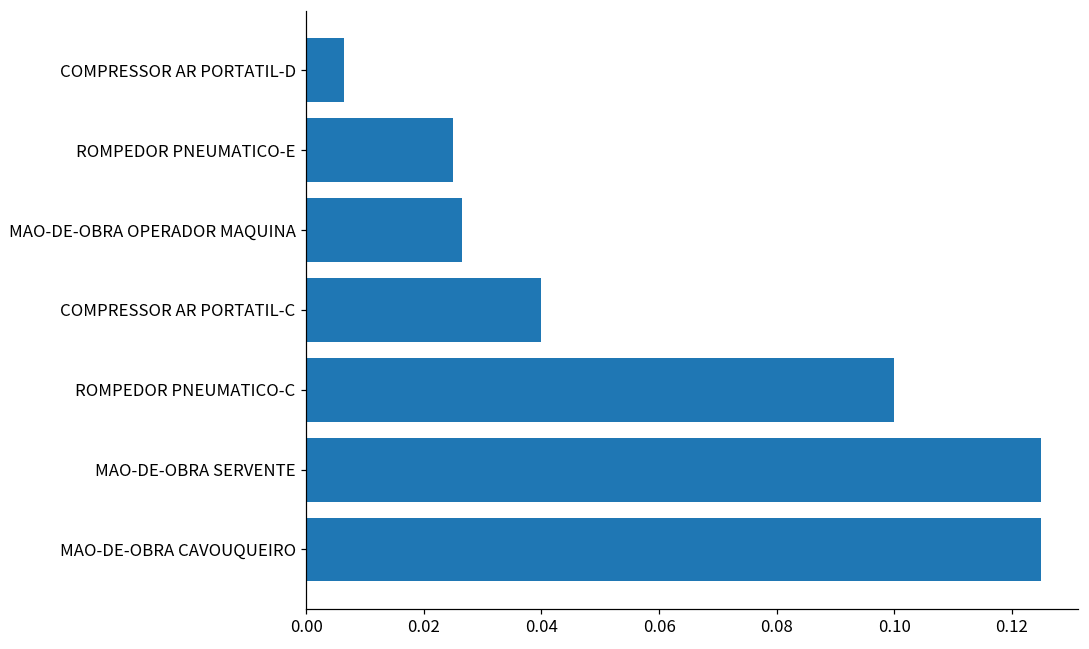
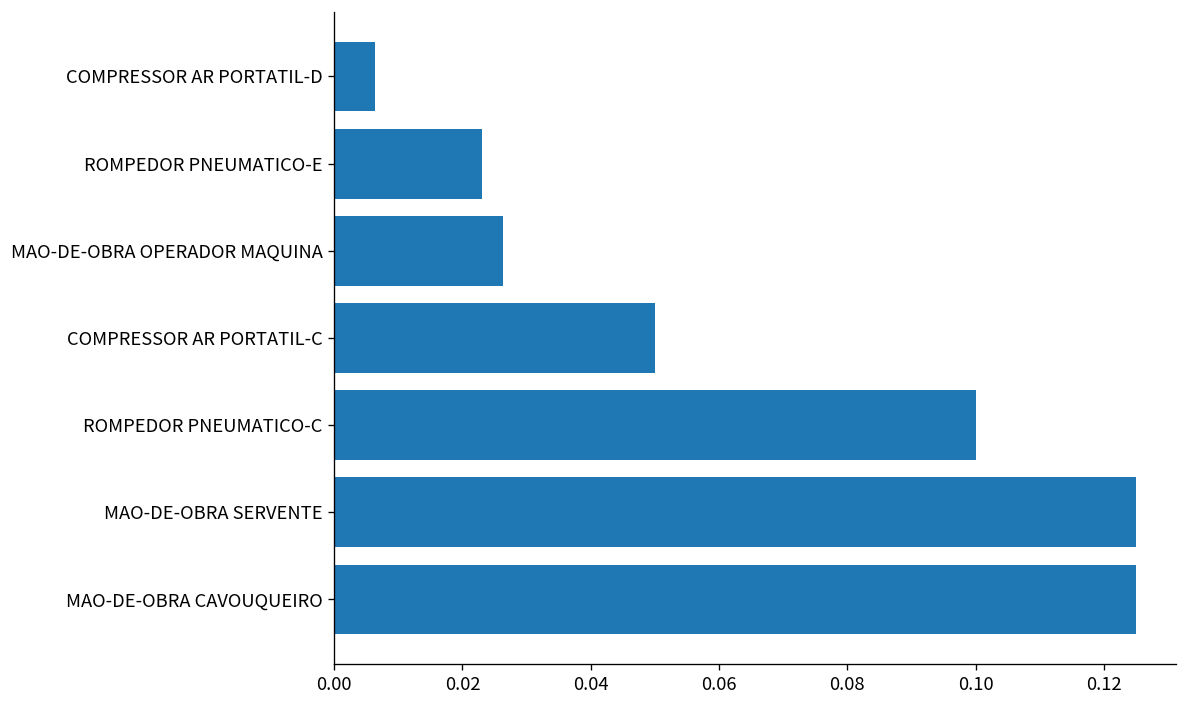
  {
    "COMPRESSOR AR PORTATIL-D": 0.006,
-   "ROMPEDOR PNEUMATICO-E": 0.025,
+   "ROMPEDOR PNEUMATICO-E": 0.023,
    "MAO-DE-OBRA OPERADOR MAQUINA": 0.026,
-   "COMPRESSOR AR PORTATIL-C": 0.04,
+   "COMPRESSOR AR PORTATIL-C": 0.05,
    "ROMPEDOR PNEUMATICO-C": 0.100,
    "MAO-DE-OBRA SERVENTE": 0.125,
    "MAO-DE-OBRA CAVOUQUEIRO": 0.125
  }
